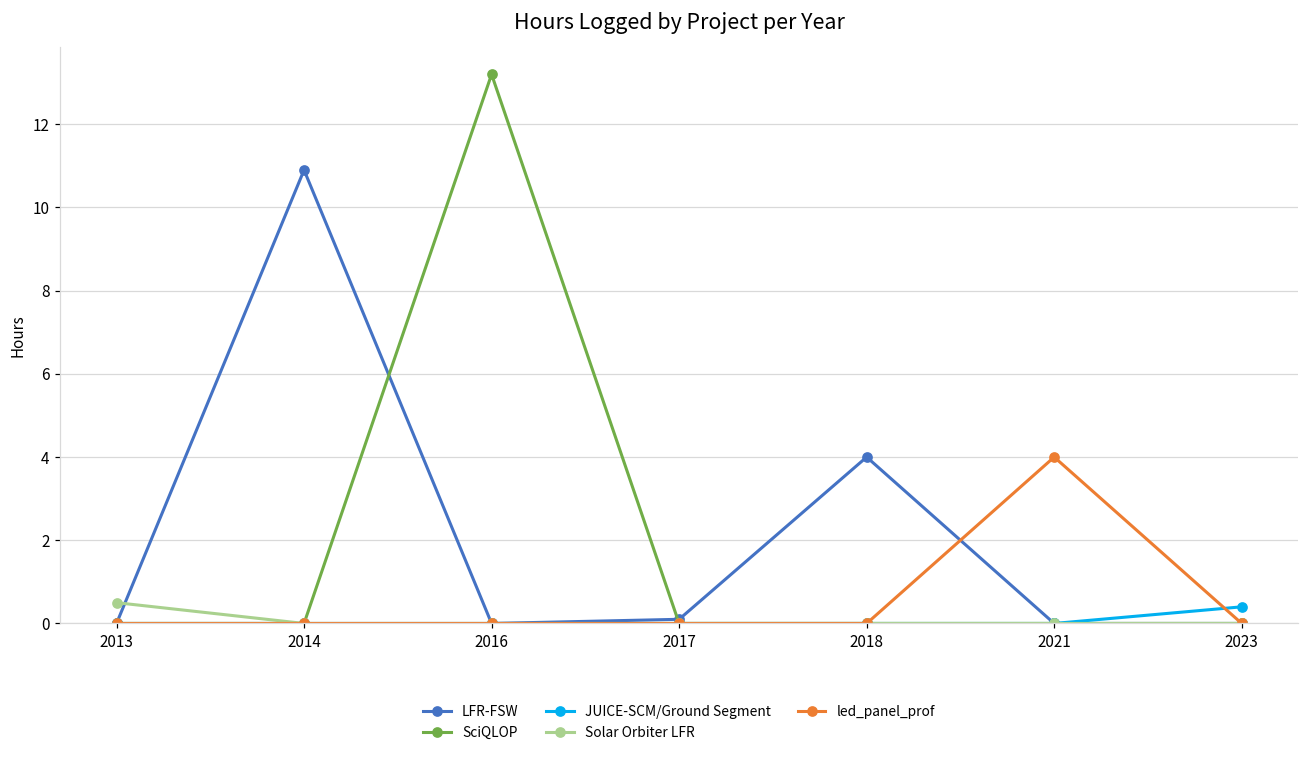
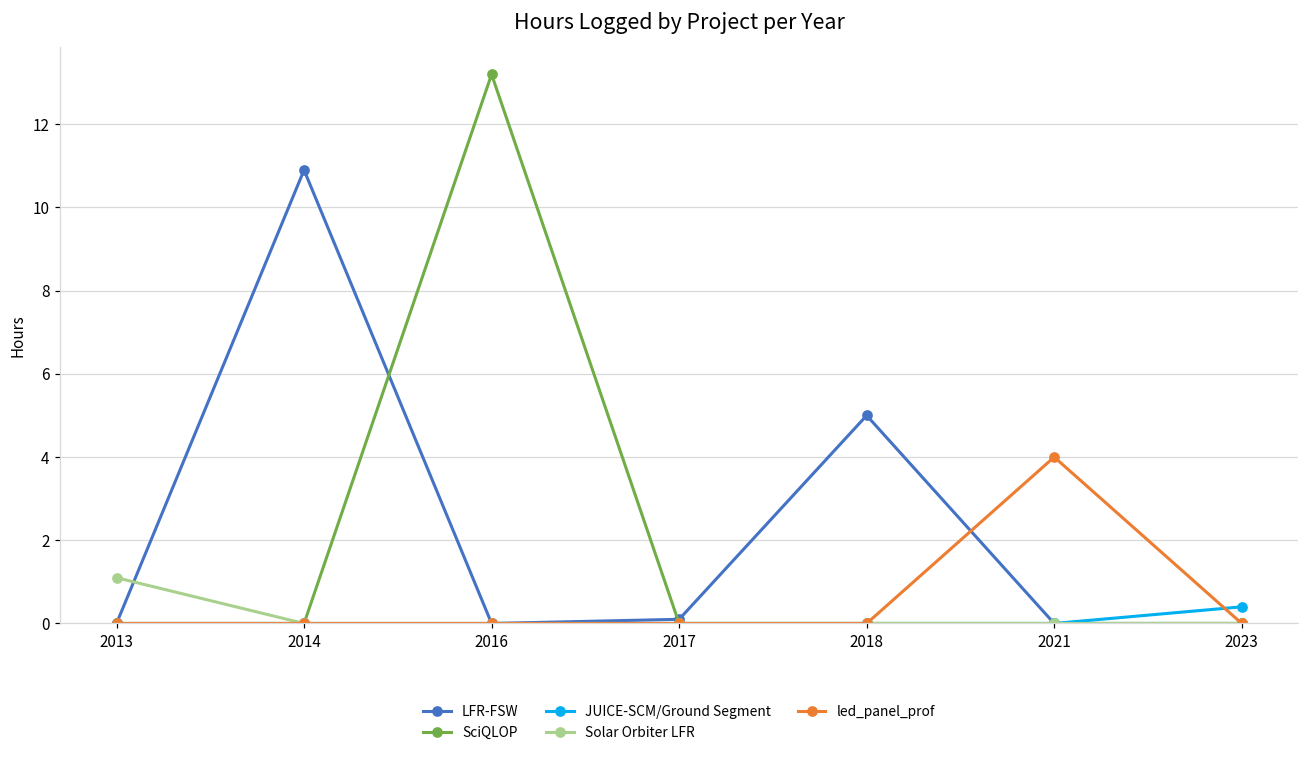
  {
    "LFR-FSW": {
      "2014": 10.9,
      "2017": 0.1,
-     "2018": 4
+     "2018": 5
    },
    "SciQLOP": {
      "2016": 13.2
    },
    "JUICE-SCM/Ground Segment": {
      "2023": 0.4
    },
    "Solar Orbiter LFR": {
-     "2013": 0.5
+     "2013": 1.1
    },
    "led_panel_prof": {
      "2021": 4.0
    }
  }
